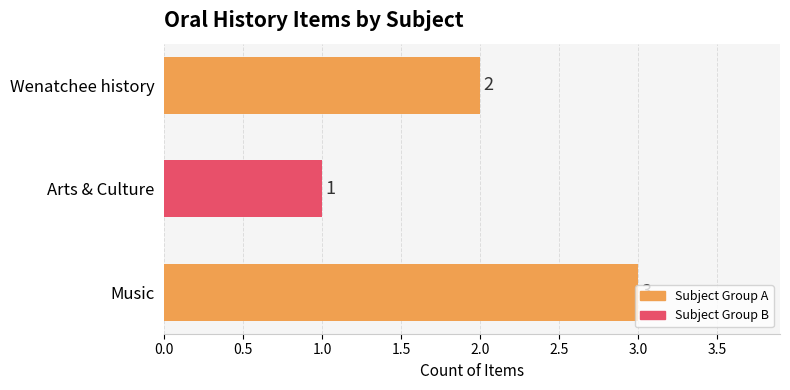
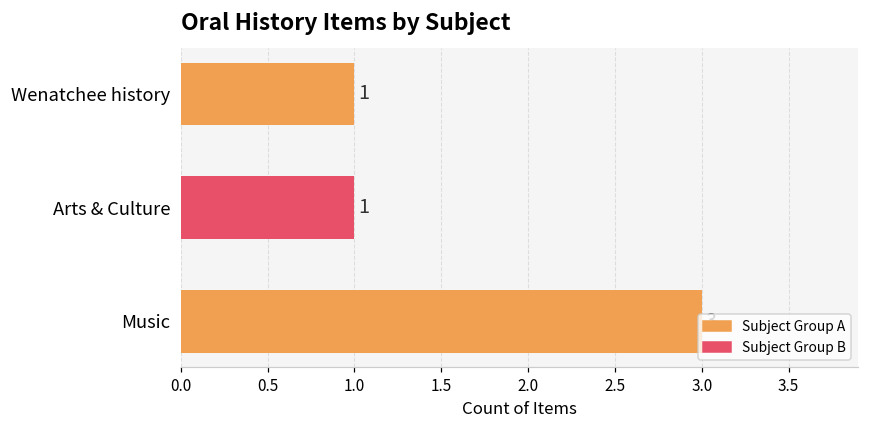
  {
-   "Wenatchee history": 2,
+   "Wenatchee history": 1,
    "Arts & Culture": 1
  }
